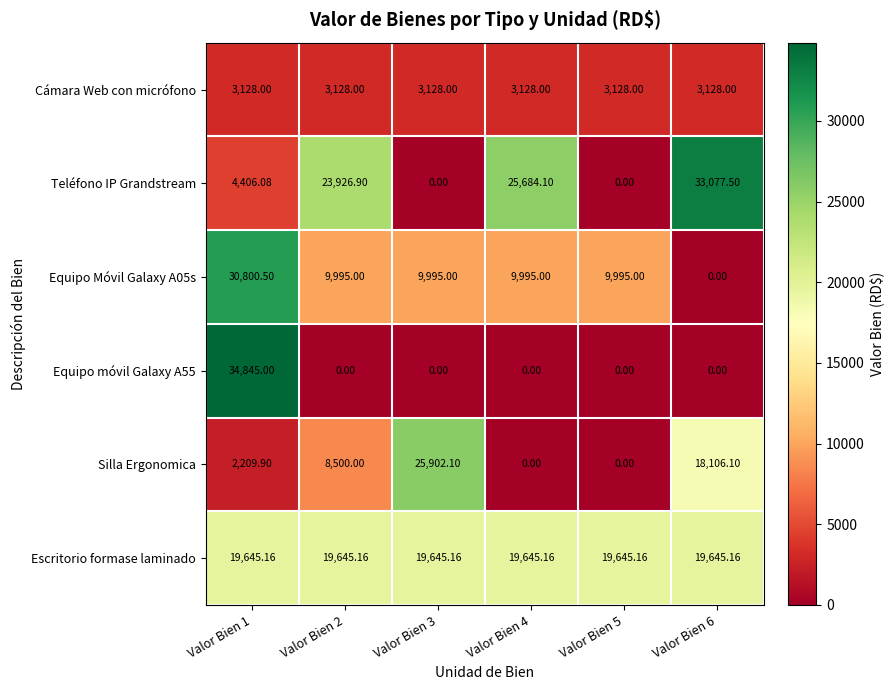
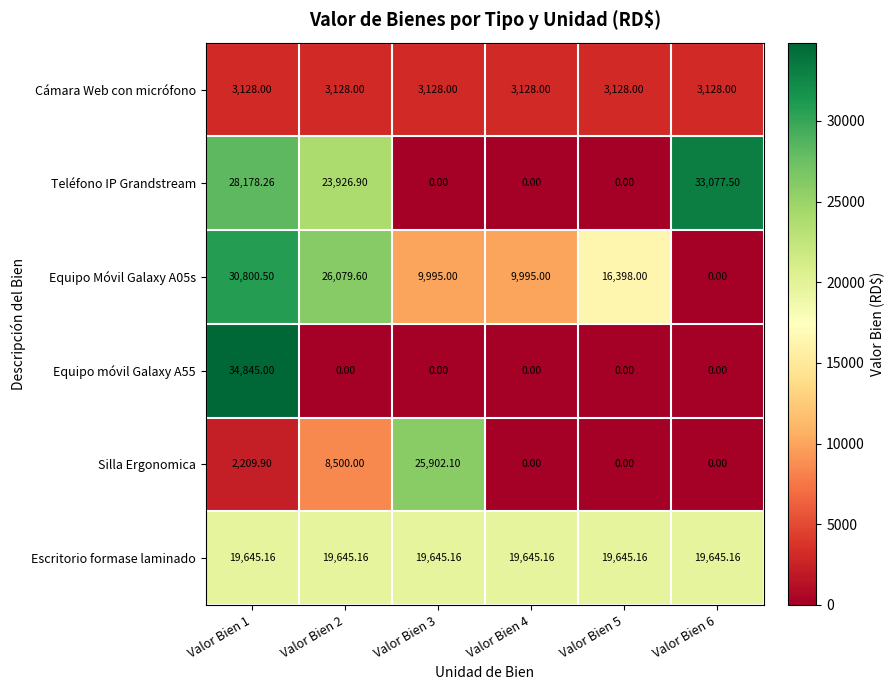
  {
    "Cámara Web con micrófono": {
      "Valor Bien 1": "3,128.00",
      "Valor Bien 2": "3,128.00",
      "Valor Bien 3": "3,128.00",
      "Valor Bien 4": "3,128.00",
      "Valor Bien 5": "3,128.00",
      "Valor Bien 6": "3,128.00"
    },
    "Teléfono IP Grandstream": {
-     "Valor Bien 1": "4,406.08",
+     "Valor Bien 1": "28,178.26",
      "Valor Bien 2": "23,926.90",
      "Valor Bien 3": "0.00",
-     "Valor Bien 4": "25,684.10",
+     "Valor Bien 4": "0.00",
      "Valor Bien 5": "0.00",
      "Valor Bien 6": "33,077.50"
    },
    "Equipo Móvil Galaxy A05s": {
      "Valor Bien 1": "30,800.50",
-     "Valor Bien 2": "9,995.00",
+     "Valor Bien 2": "26,079.60",
      "Valor Bien 3": "9,995.00",
      "Valor Bien 4": "9,995.00",
-     "Valor Bien 5": "9,995.00",
+     "Valor Bien 5": "16,398.00",
      "Valor Bien 6": "0.00"
    },
    "Equipo móvil Galaxy A55": {
      "Valor Bien 1": "34,845.00",
      "Valor Bien 2": "0.00",
      "Valor Bien 3": "0.00",
      "Valor Bien 4": "0.00",
      "Valor Bien 5": "0.00",
      "Valor Bien 6": "0.00"
    },
    "Silla Ergonomica": {
      "Valor Bien 1": "2,209.90",
      "Valor Bien 2": "8,500.00",
      "Valor Bien 3": "25,902.10",
      "Valor Bien 4": "0.00",
      "Valor Bien 5": "0.00",
-     "Valor Bien 6": "18,106.10"
+     "Valor Bien 6": "0.00"
    },
    "Escritorio formase laminado": {
      "Valor Bien 1": "19,645.16",
      "Valor Bien 2": "19,645.16",
      "Valor Bien 3": "19,645.16",
      "Valor Bien 4": "19,645.16",
      "Valor Bien 5": "19,645.16",
      "Valor Bien 6": "19,645.16"
    }
  }
